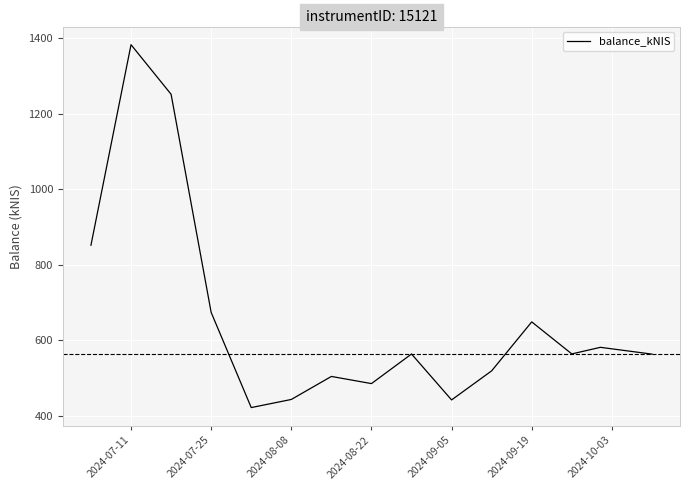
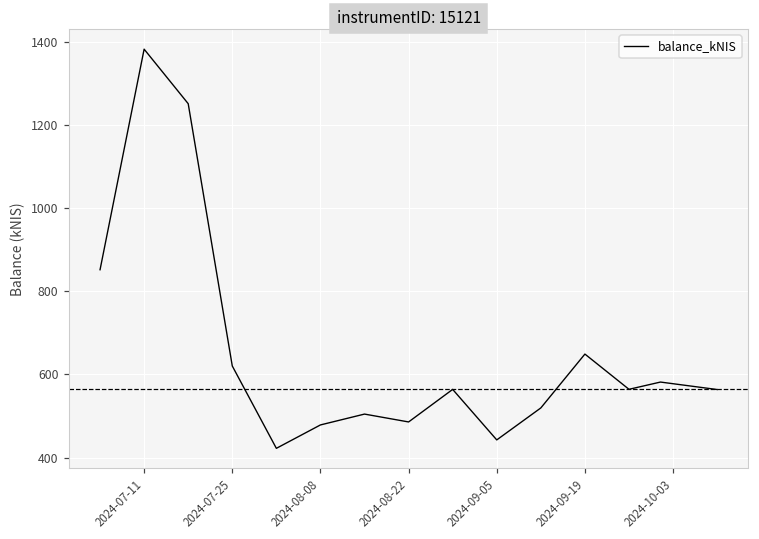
  {
    "2024-07-11": 1380,
-   "2024-07-25": 670,
-   "2024-08-08": 440,
+   "2024-07-25": 620,
+   "2024-08-08": 480,
    "2024-08-22": 490,
    "2024-09-05": 440,
    "2024-09-19": 650
  }
